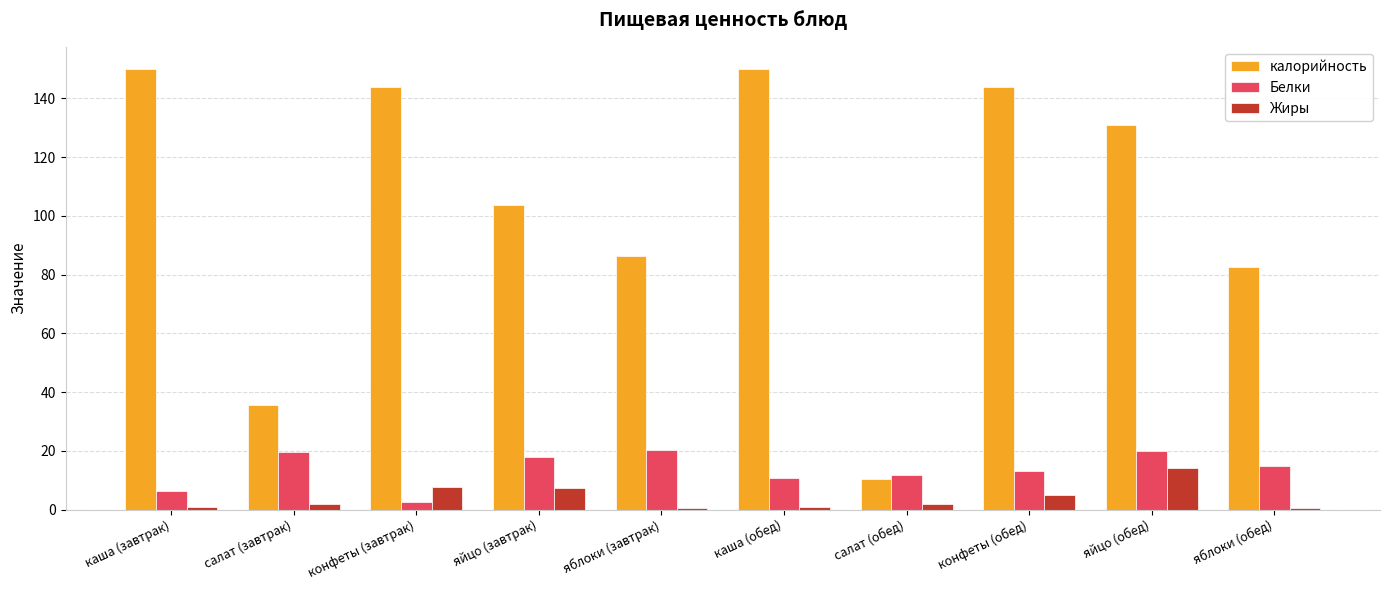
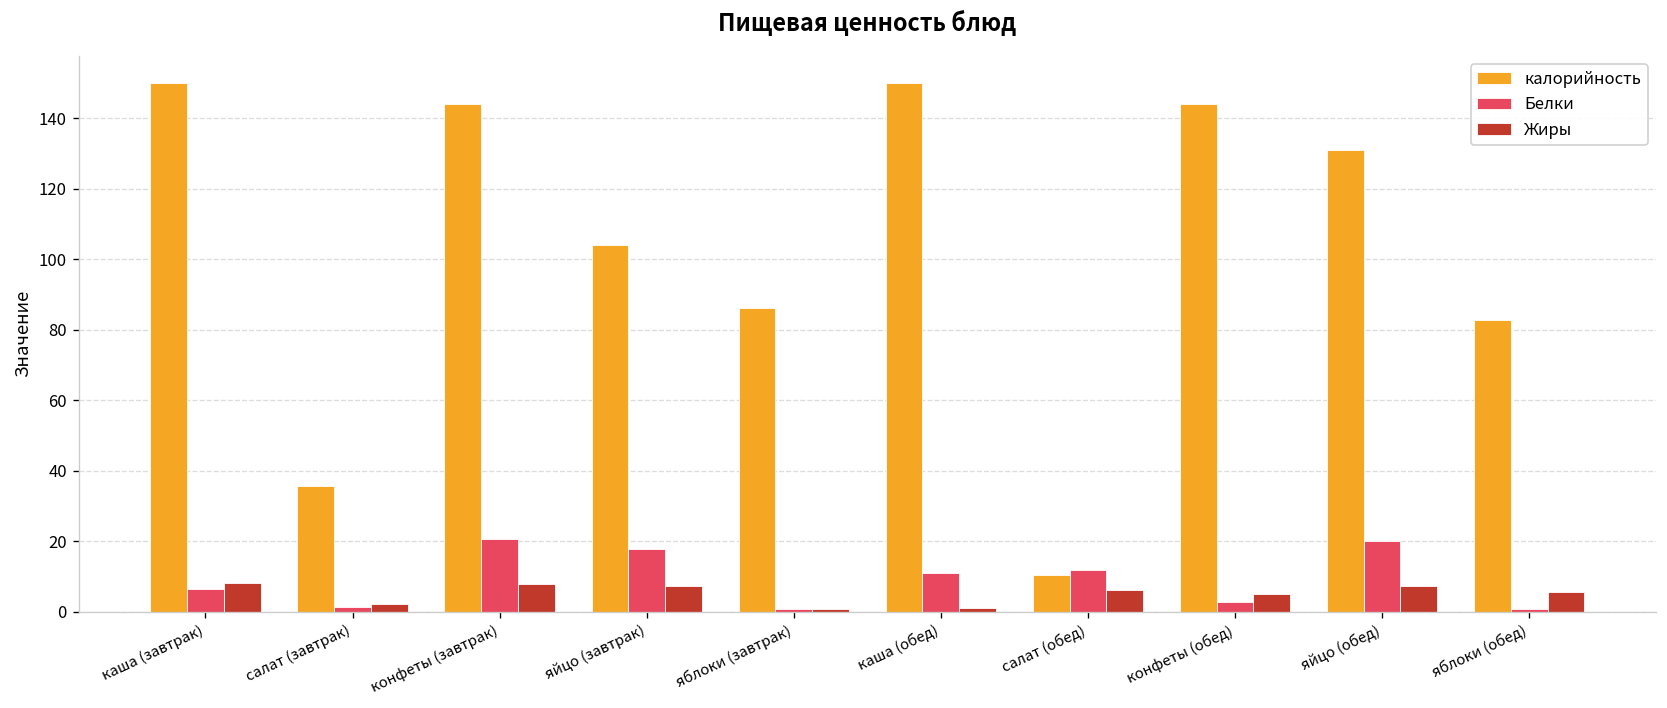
  {
    "калорийность": {
      "каша (завтрак)": 150,
      "салат (завтрак)": 36,
      "конфеты (завтрак)": 144,
      "яйцо (завтрак)": 104,
      "яблоки (завтрак)": 86,
      "каша (обед)": 150,
      "салат (обед)": 11,
      "конфеты (обед)": 144,
      "яйцо (обед)": 131,
      "яблоки (обед)": 83
    },
    "Белки": {
      "каша (завтрак)": 7,
-     "салат (завтрак)": 20,
-     "конфеты (завтрак)": 3,
+     "салат (завтрак)": 1,
+     "конфеты (завтрак)": 21,
      "яйцо (завтрак)": 18,
-     "яблоки (завтрак)": 20,
+     "яблоки (завтрак)": 1,
      "каша (обед)": 11,
      "салат (обед)": 12,
-     "конфеты (обед)": 13,
+     "конфеты (обед)": 3,
      "яйцо (обед)": 20,
-     "яблоки (обед)": 15
+     "яблоки (обед)": 1
    },
    "Жиры": {
-     "каша (завтрак)": 1,
+     "каша (завтрак)": 8,
      "салат (завтрак)": 2,
      "конфеты (завтрак)": 8,
      "яйцо (завтрак)": 7,
      "каша (обед)": 1,
-     "салат (обед)": 2,
+     "салат (обед)": 6,
      "конфеты (обед)": 5,
-     "яйцо (обед)": 14,
-     "яблоки (обед)": 1
+     "яйцо (обед)": 7,
+     "яблоки (обед)": 6
    }
  }
